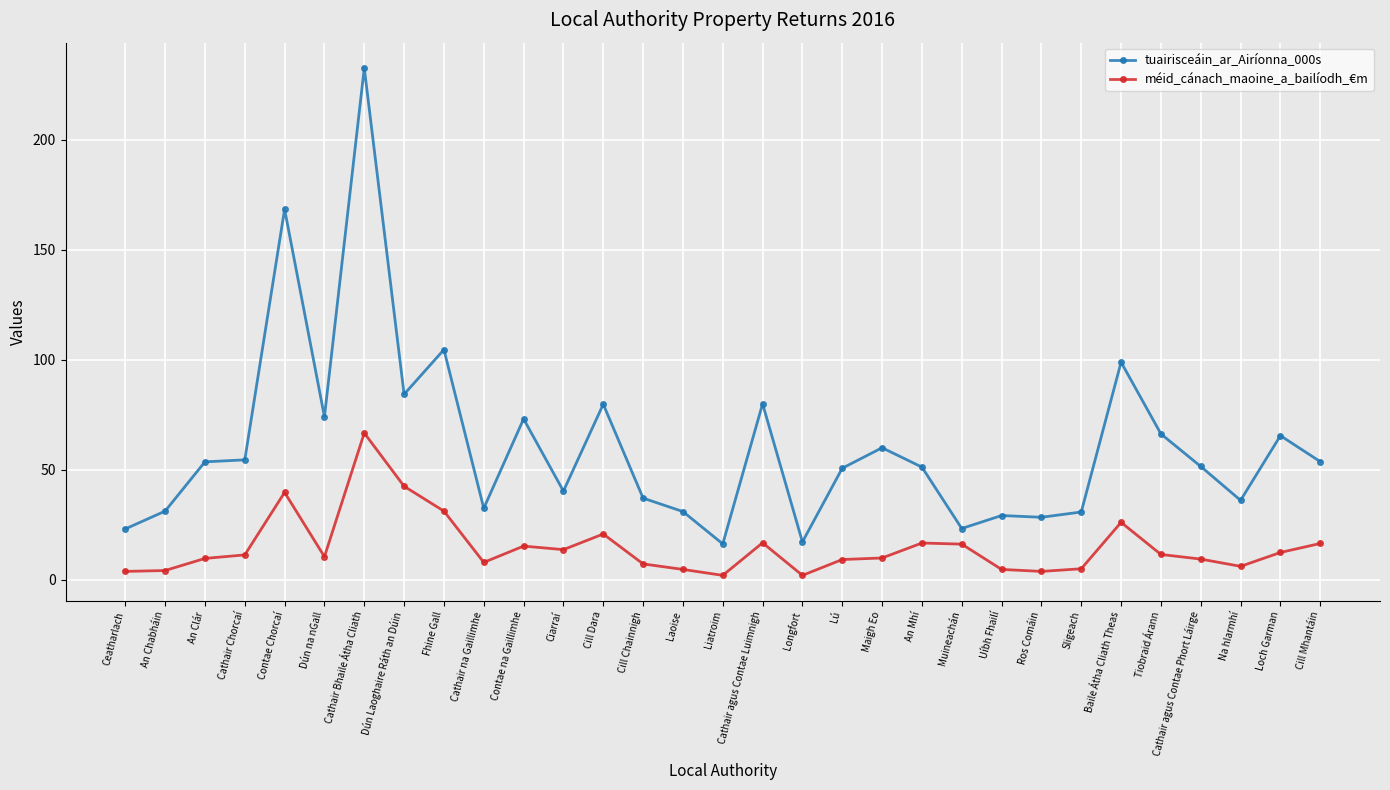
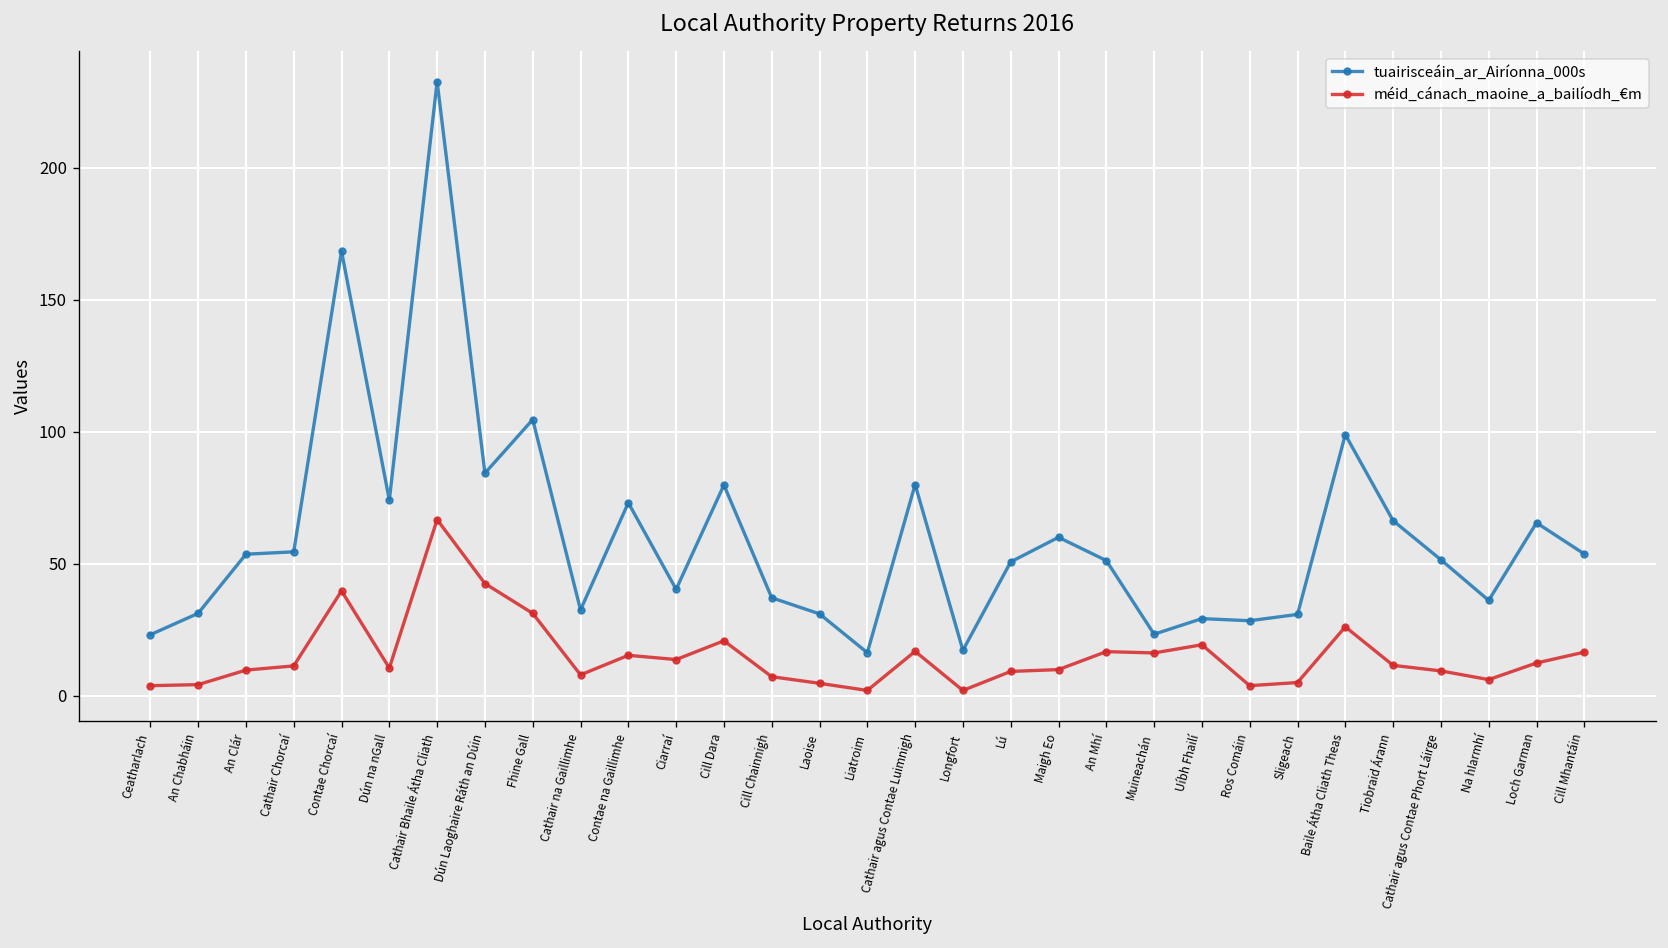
  {
    "tuairisceáin_ar_Airíonna_000s": {
      "Ceatharlach": 23,
      "An Chabháin": 31,
      "An Clár": 54,
      "Cathair Chorcaí": 55,
      "Contae Chorcaí": 169,
      "Dún na nGall": 74,
      "Cathair Bhaile Átha Cliath": 233,
      "Dún Laoghaire Ráth an Dúin": 84,
      "Fhine Gall": 105,
      "Cathair na Gaillimhe": 33,
      "Contae na Gaillimhe": 73,
      "Ciarraí": 40,
      "Cill Dara": 80,
      "Cill Chainnigh": 37,
      "Laoise": 31,
      "Liatroim": 16,
      "Cathair agus Contae Luimnigh": 80,
      "Longfort": 17,
      "Lú": 51,
      "Maigh Eo": 60,
      "An Mhí": 51,
      "Muineachán": 23,
      "Uíbh Fhailí": 29,
      "Ros Comáin": 29,
      "Sligeach": 31,
      "Baile Átha Cliath Theas": 99,
      "Tiobraid Árann": 66,
      "Cathair agus Contae Phort Láirge": 52,
      "Na hIarmhí": 36,
      "Loch Garman": 66,
      "Cill Mhantáin": 54
    },
    "méid_cánach_maoine_a_bailíodh_€m": {
      "Ceatharlach": 4,
      "An Chabháin": 4,
      "An Clár": 10,
      "Cathair Chorcaí": 11,
      "Contae Chorcaí": 40,
      "Dún na nGall": 11,
      "Cathair Bhaile Átha Cliath": 67,
      "Dún Laoghaire Ráth an Dúin": 43,
      "Fhine Gall": 31,
      "Cathair na Gaillimhe": 8,
      "Contae na Gaillimhe": 15,
      "Ciarraí": 14,
      "Cill Dara": 21,
      "Cill Chainnigh": 7,
      "Laoise": 5,
      "Liatroim": 2,
      "Cathair agus Contae Luimnigh": 17,
      "Longfort": 2,
      "Lú": 9,
      "Maigh Eo": 10,
      "An Mhí": 17,
      "Muineachán": 16,
-     "Uíbh Fhailí": 5,
+     "Uíbh Fhailí": 19,
      "Ros Comáin": 4,
      "Sligeach": 5,
      "Baile Átha Cliath Theas": 26,
      "Tiobraid Árann": 12,
      "Cathair agus Contae Phort Láirge": 10,
      "Na hIarmhí": 6,
      "Loch Garman": 13,
      "Cill Mhantáin": 17
    }
  }
